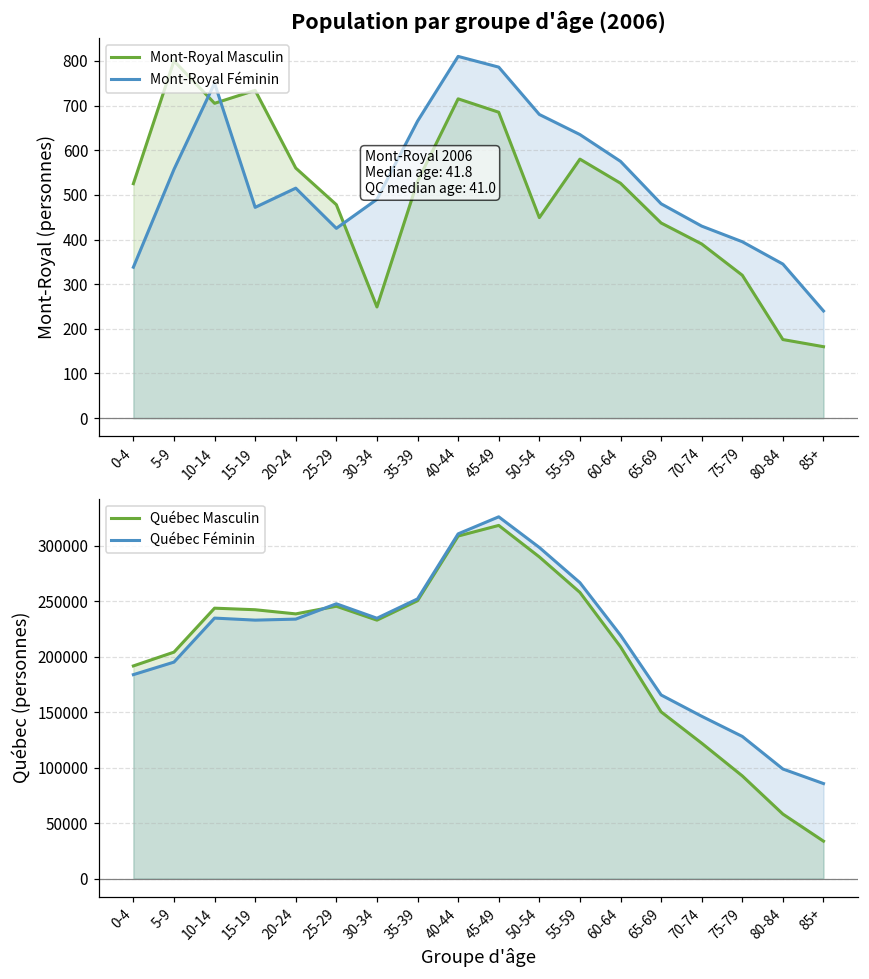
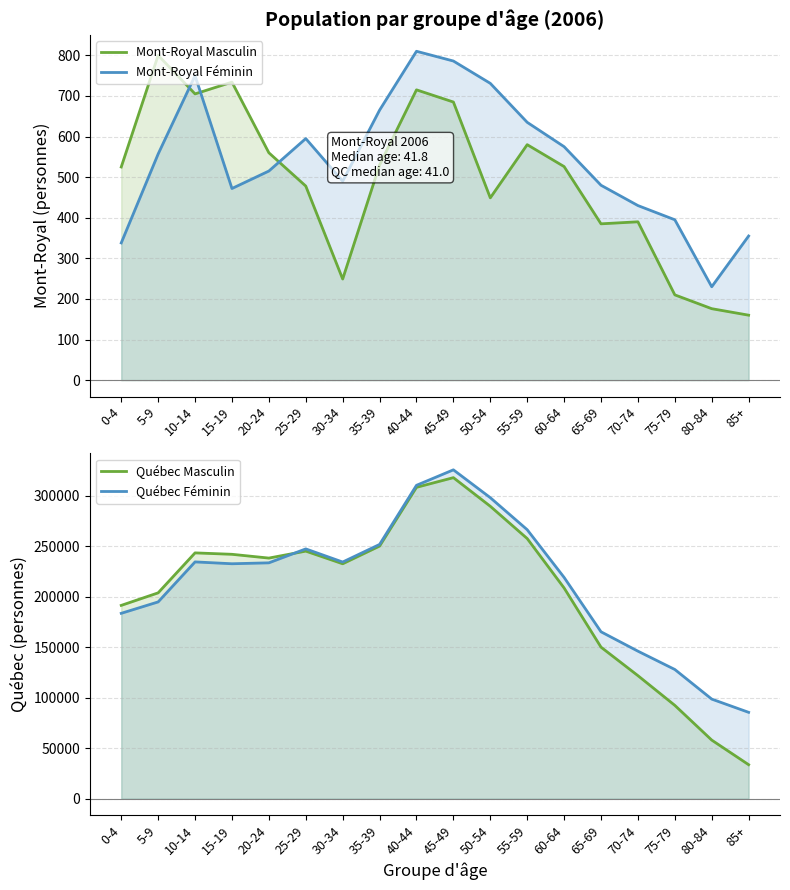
  {
    "Population par groupe d'âge (2006)": {
      "Mont-Royal Masculin": {
        "0-4": 530,
        "10-14": 710,
        "20-24": 560,
        "25-29": 480,
        "30-34": 250,
        "40-44": 720,
        "45-49": 690,
        "50-54": 450,
        "55-59": 580,
        "60-64": 530,
-       "65-69": 440,
+       "65-69": 390,
        "70-74": 390,
-       "75-79": 320,
+       "75-79": 210,
        "80-84": 180,
        "85+": 160
      },
      "Mont-Royal Féminin": {
        "0-4": 340,
        "5-9": 560,
        "15-19": 470,
        "20-24": 520,
-       "25-29": 430,
+       "25-29": 600,
        "35-39": 670,
        "40-44": 810,
        "45-49": 790,
-       "50-54": 680,
+       "50-54": 730,
        "55-59": 640,
        "60-64": 580,
        "65-69": 480,
        "70-74": 430,
        "75-79": 400,
-       "80-84": 350,
-       "85+": 240
+       "80-84": 230,
+       "85+": 360
      }
    }
  }
